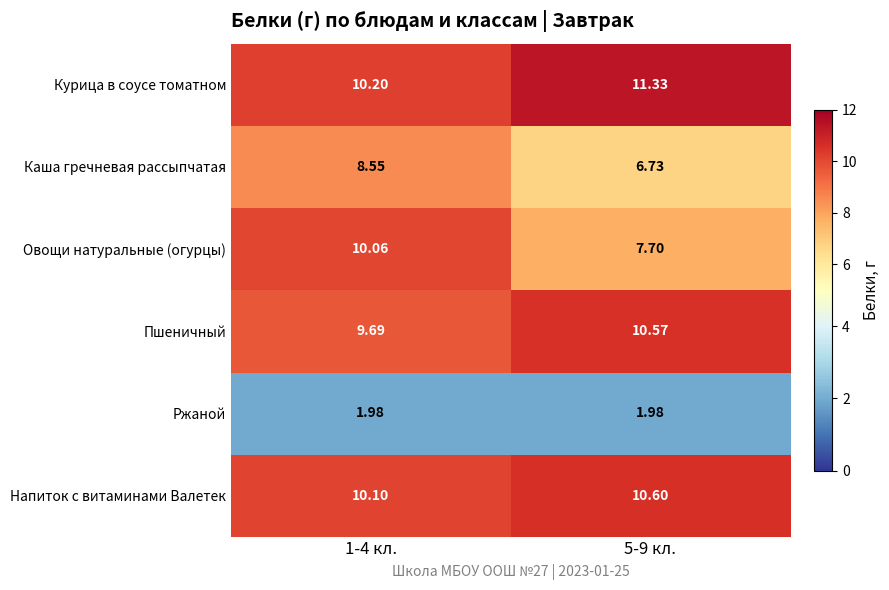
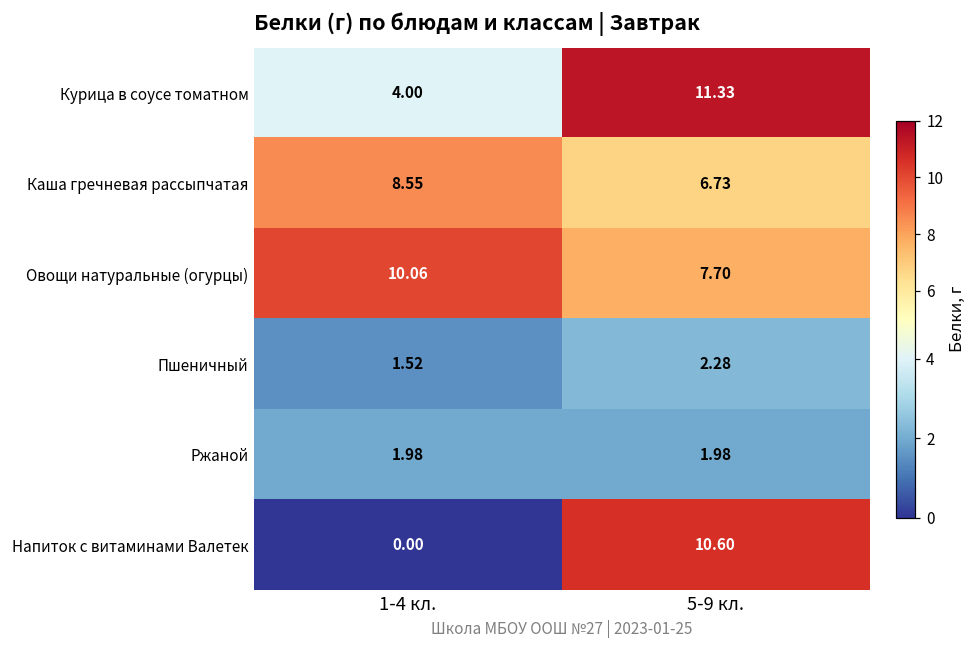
  {
    "Курица в соусе томатном": {
-     "1-4 кл.": 10.20,
+     "1-4 кл.": 4.00,
      "5-9 кл.": 11.33
    },
    "Каша гречневая рассыпчатая": {
      "1-4 кл.": 8.55,
      "5-9 кл.": 6.73
    },
    "Овощи натуральные (огурцы)": {
      "1-4 кл.": 10.06,
      "5-9 кл.": 7.70
    },
    "Пшеничный": {
-     "1-4 кл.": 9.69,
-     "5-9 кл.": 10.57
+     "1-4 кл.": 1.52,
+     "5-9 кл.": 2.28
    },
    "Ржаной": {
      "1-4 кл.": 1.98,
      "5-9 кл.": 1.98
    },
    "Напиток с витаминами Валетек": {
-     "1-4 кл.": 10.10,
+     "1-4 кл.": 0.00,
      "5-9 кл.": 10.60
    }
  }
